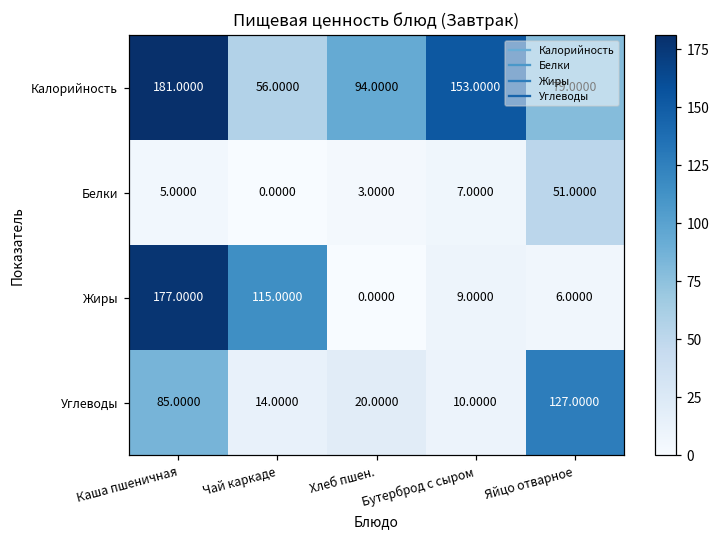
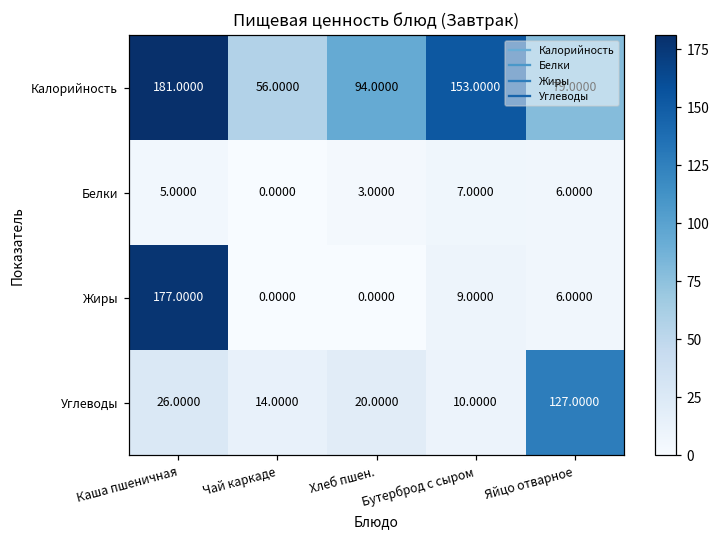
  {
    "Калорийность": {
      "Каша пшеничная": 181.0000,
      "Чай каркаде": 56.0000,
      "Хлеб пшен.": 94.0000,
      "Бутерброд с сыром": 153.0000
    },
    "Белки": {
      "Каша пшеничная": 5.0000,
      "Чай каркаде": 0.0000,
      "Хлеб пшен.": 3.0000,
      "Бутерброд с сыром": 7.0000,
-     "Яйцо отварное": 51.0000
+     "Яйцо отварное": 6.0000
    },
    "Жиры": {
      "Каша пшеничная": 177.0000,
-     "Чай каркаде": 115.0000,
+     "Чай каркаде": 0.0000,
      "Хлеб пшен.": 0.0000,
      "Бутерброд с сыром": 9.0000,
      "Яйцо отварное": 6.0000
    },
    "Углеводы": {
-     "Каша пшеничная": 85.0000,
+     "Каша пшеничная": 26.0000,
      "Чай каркаде": 14.0000,
      "Хлеб пшен.": 20.0000,
      "Бутерброд с сыром": 10.0000,
      "Яйцо отварное": 127.0000
    }
  }
